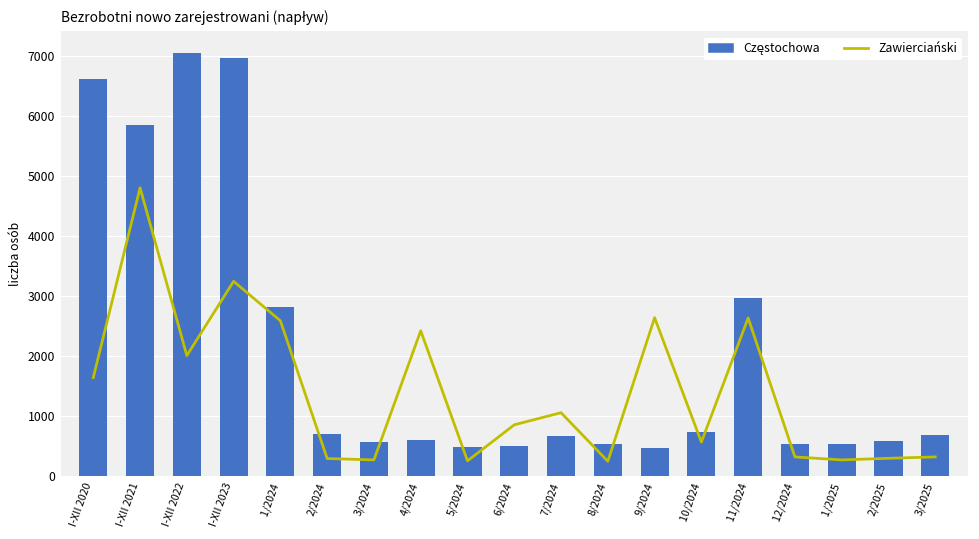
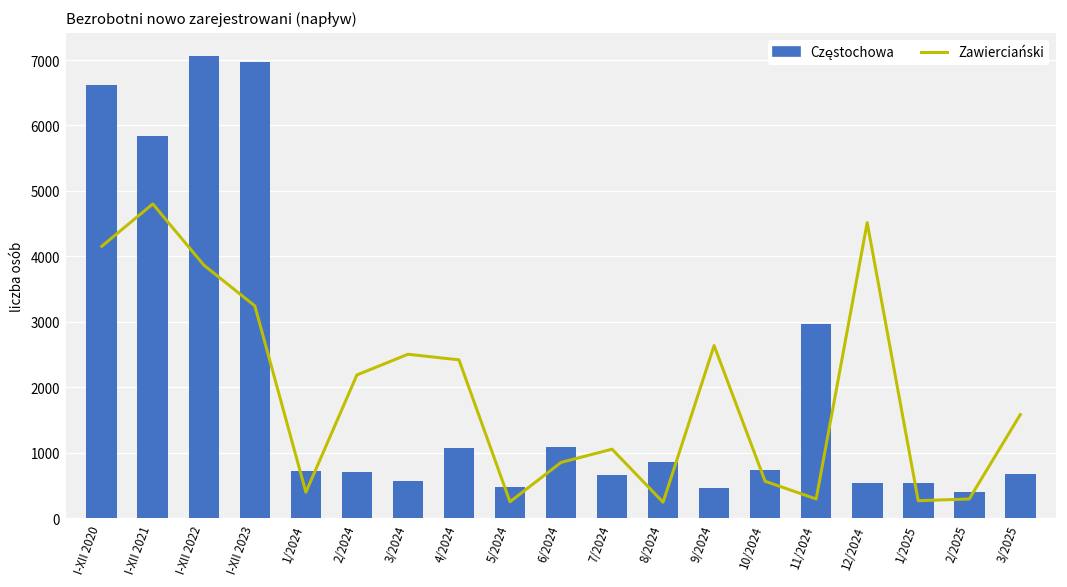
  {
    "Zawierciański": {
-     "I-XII 2020": 1600,
+     "I-XII 2020": 4200,
      "I-XII 2021": 4800,
-     "I-XII 2022": 2000,
+     "I-XII 2022": 3900,
      "I-XII 2023": 3200,
-     "1/2024": 2600,
-     "2/2024": 300,
-     "3/2024": 300,
+     "1/2024": 400,
+     "2/2024": 2200,
+     "3/2024": 2500,
      "4/2024": 2400,
      "5/2024": 300,
      "6/2024": 900,
      "7/2024": 1100,
      "8/2024": 200,
      "9/2024": 2600,
      "10/2024": 600,
-     "11/2024": 2600,
-     "12/2024": 300,
+     "11/2024": 300,
+     "12/2024": 4500,
      "1/2025": 300,
      "2/2025": 300,
-     "3/2025": 300
+     "3/2025": 1600
    },
    "Częstochowa": {
      "I-XII 2020": 6600,
      "I-XII 2021": 5800,
      "I-XII 2022": 7100,
      "I-XII 2023": 7000,
-     "1/2024": 2800,
+     "1/2024": 700,
      "2/2024": 700,
      "3/2024": 600,
-     "4/2024": 600,
+     "4/2024": 1100,
      "5/2024": 500,
-     "6/2024": 500,
+     "6/2024": 1100,
      "7/2024": 700,
-     "8/2024": 500,
+     "8/2024": 900,
      "9/2024": 500,
      "10/2024": 700,
      "11/2024": 3000,
      "12/2024": 500,
      "1/2025": 500,
-     "2/2025": 600,
+     "2/2025": 400,
      "3/2025": 700
    }
  }
